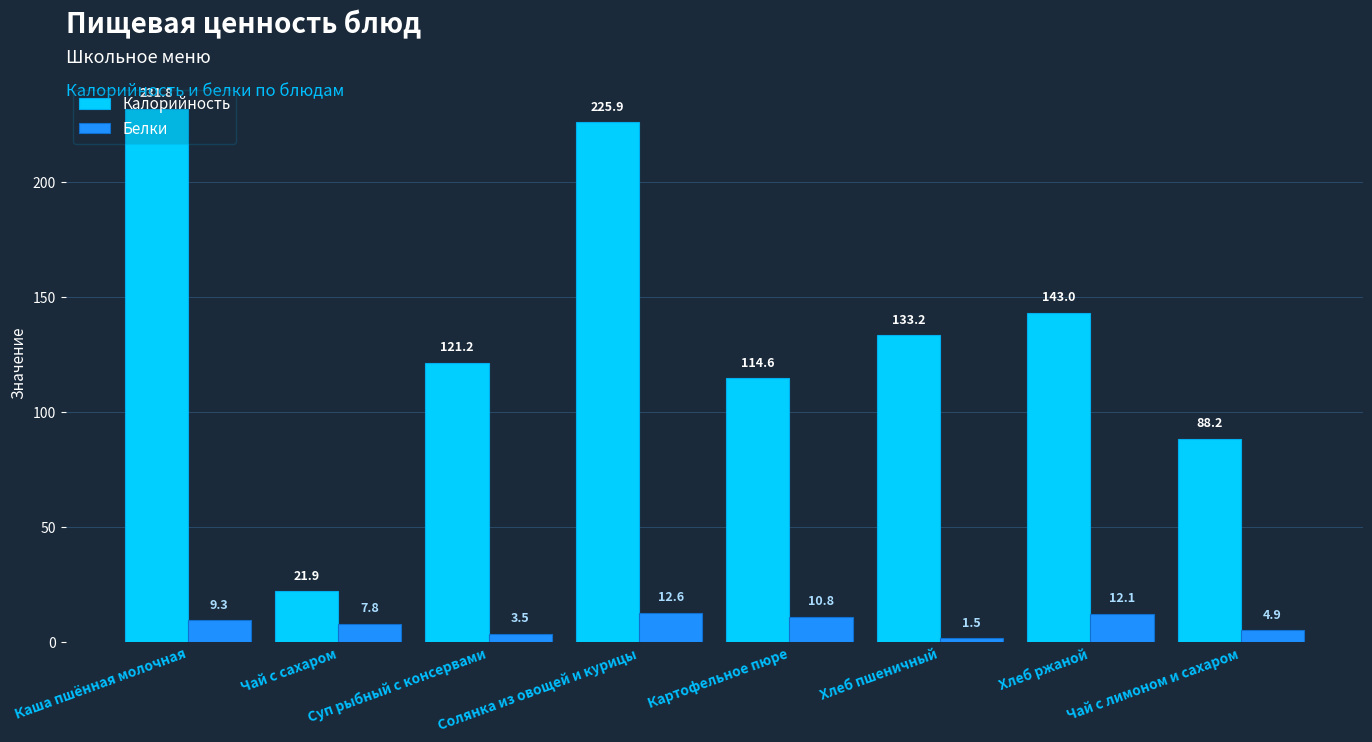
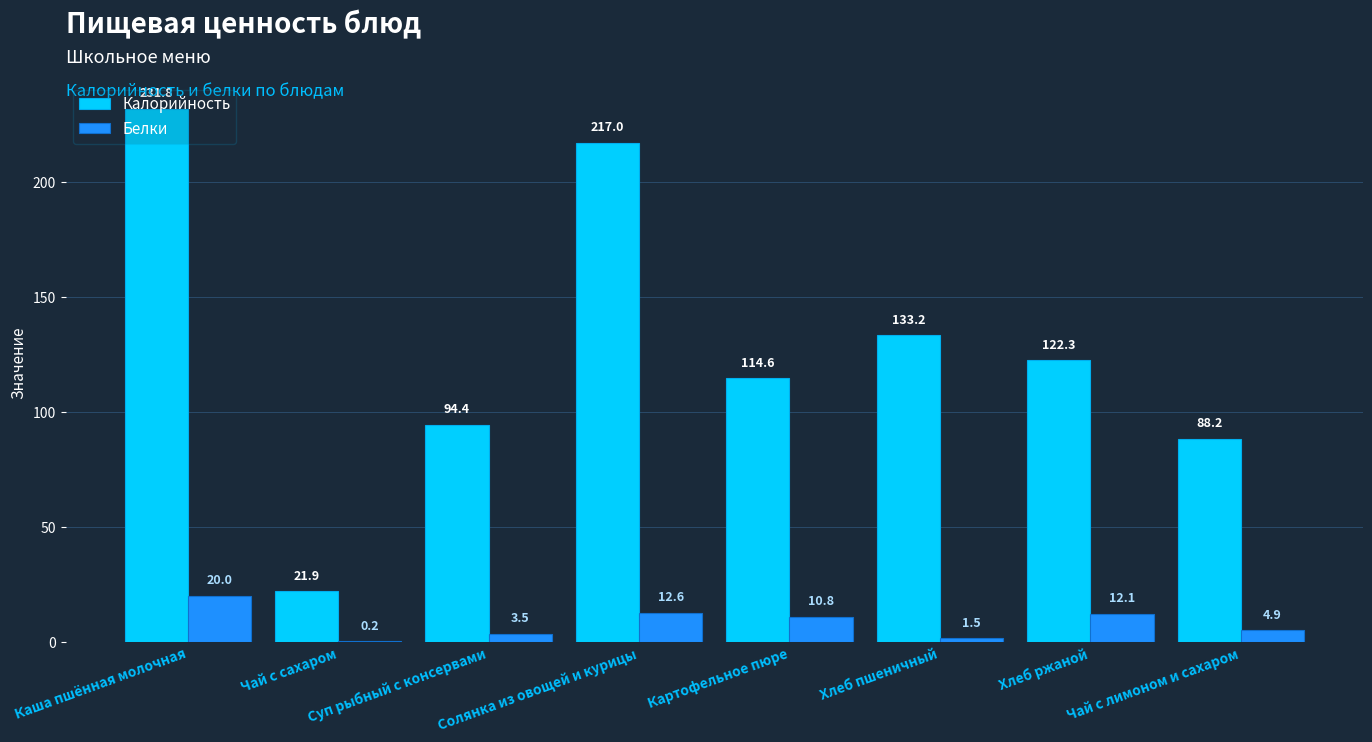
  {
    "Калорийность": {
      "Чай с сахаром": 21.9,
-     "Суп рыбный с консервами": 121.2,
-     "Солянка из овощей и курицы": 225.9,
+     "Суп рыбный с консервами": 94.4,
+     "Солянка из овощей и курицы": 217.0,
      "Картофельное пюре": 114.6,
      "Хлеб пшеничный": 133.2,
-     "Хлеб ржаной": 143.0,
+     "Хлеб ржаной": 122.3,
      "Чай с лимоном и сахаром": 88.2
    },
    "Белки": {
-     "Каша пшённая молочная": 9.3,
-     "Чай с сахаром": 7.8,
+     "Каша пшённая молочная": 20.0,
+     "Чай с сахаром": 0.2,
      "Суп рыбный с консервами": 3.5,
      "Солянка из овощей и курицы": 12.6,
      "Картофельное пюре": 10.8,
      "Хлеб пшеничный": 1.5,
      "Хлеб ржаной": 12.1,
      "Чай с лимоном и сахаром": 4.9
    }
  }
